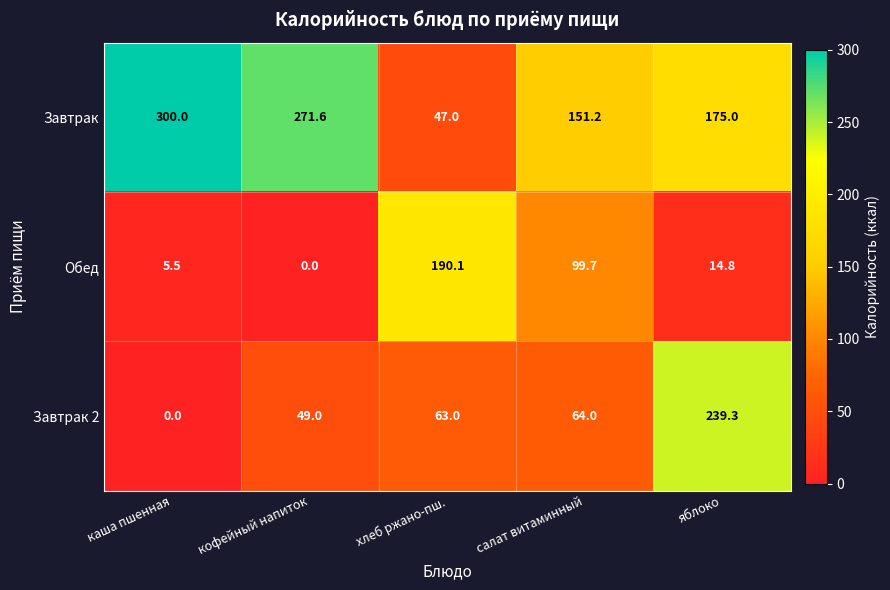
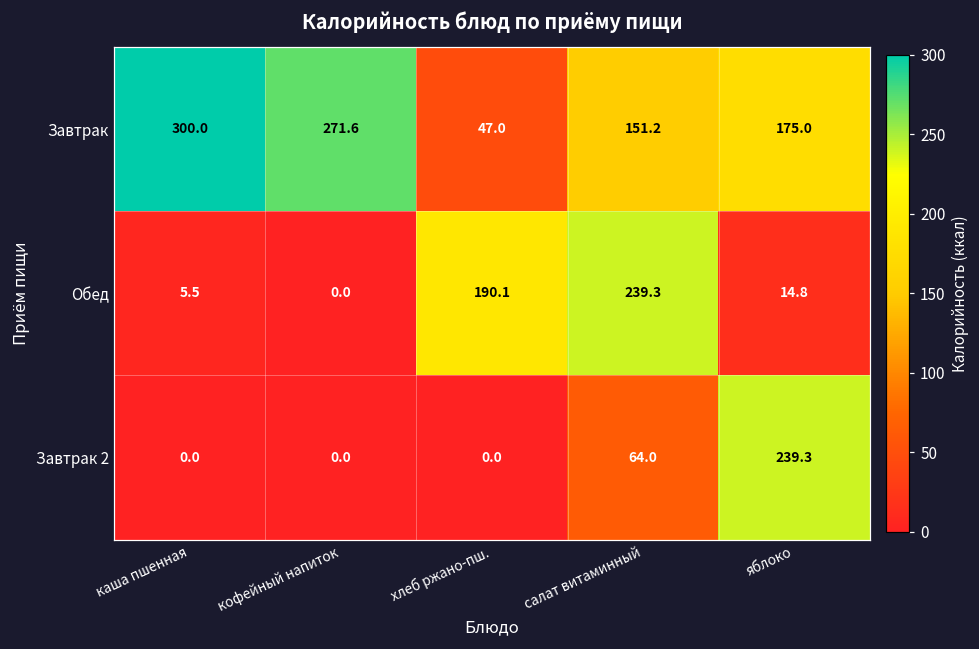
  {
    "Завтрак": {
      "каша пшенная": 300.0,
      "кофейный напиток": 271.6,
      "хлеб ржано-пш.": 47.0,
      "салат витаминный": 151.2,
      "яблоко": 175.0
    },
    "Обед": {
      "каша пшенная": 5.5,
      "кофейный напиток": 0.0,
      "хлеб ржано-пш.": 190.1,
-     "салат витаминный": 99.7,
+     "салат витаминный": 239.3,
      "яблоко": 14.8
    },
    "Завтрак 2": {
      "каша пшенная": 0.0,
-     "кофейный напиток": 49.0,
-     "хлеб ржано-пш.": 63.0,
+     "кофейный напиток": 0.0,
+     "хлеб ржано-пш.": 0.0,
      "салат витаминный": 64.0,
      "яблоко": 239.3
    }
  }
